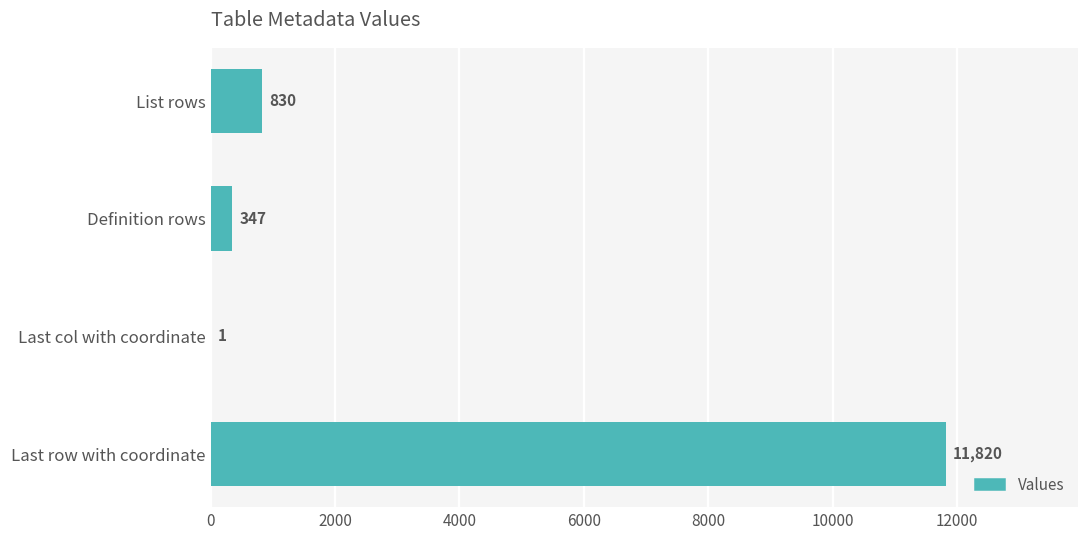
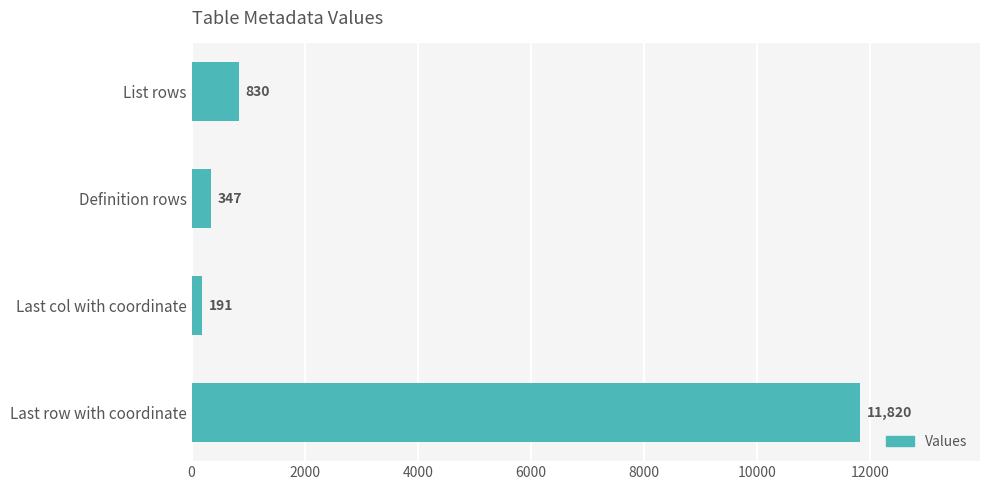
  {
    "List rows": "830",
    "Definition rows": "347",
-   "Last col with coordinate": "1",
+   "Last col with coordinate": "191",
    "Last row with coordinate": "11,820"
  }
